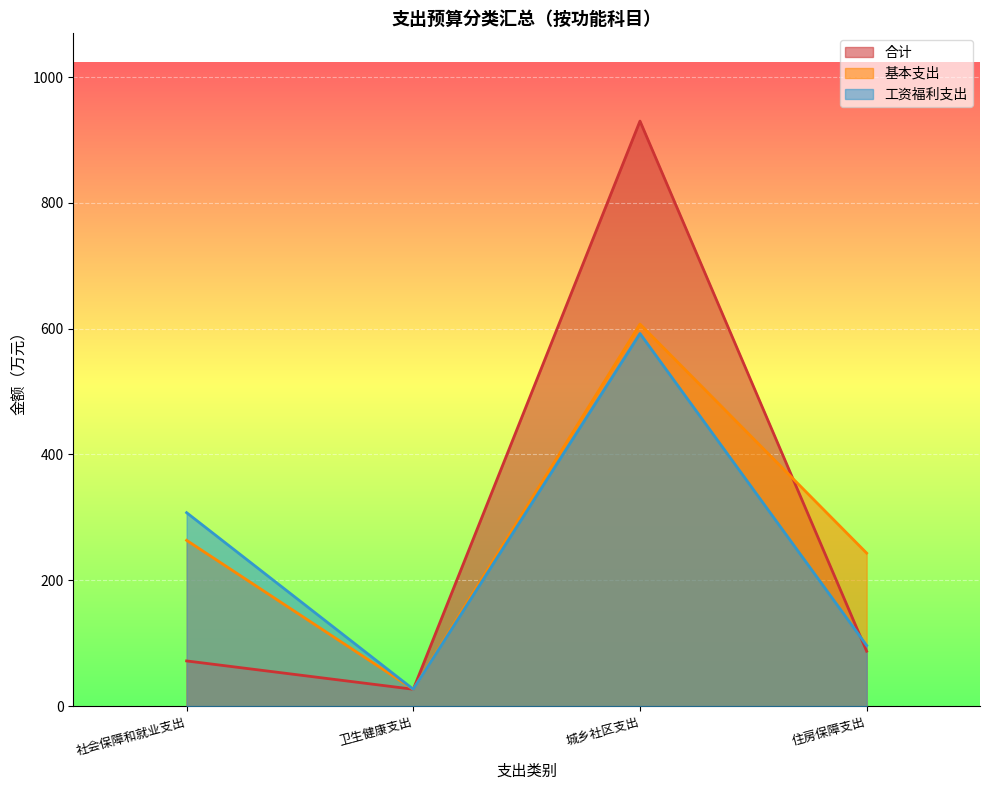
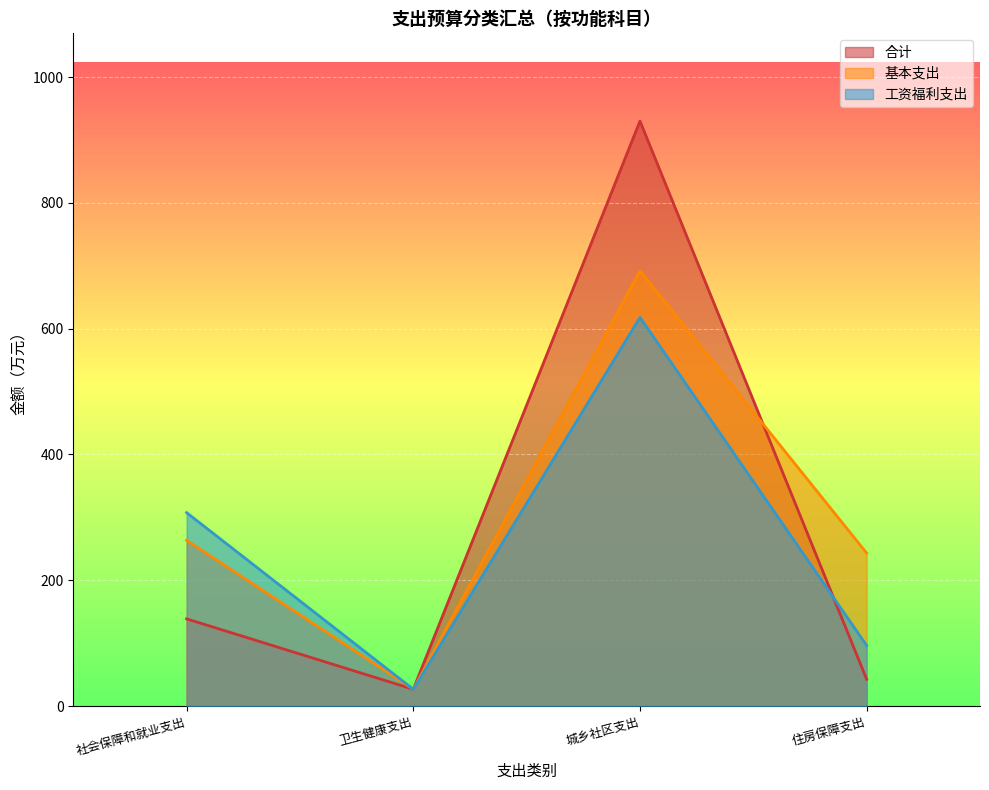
  {
    "合计": {
-     "社会保障和就业支出": 70,
+     "社会保障和就业支出": 140,
      "城乡社区支出": 930,
-     "住房保障支出": 90
+     "住房保障支出": 40
    },
    "基本支出": {
      "社会保障和就业支出": 260,
-     "城乡社区支出": 610,
+     "城乡社区支出": 690,
      "住房保障支出": 240
    },
    "工资福利支出": {
      "社会保障和就业支出": 310,
-     "城乡社区支出": 590,
+     "城乡社区支出": 620,
      "住房保障支出": 100
    }
  }
